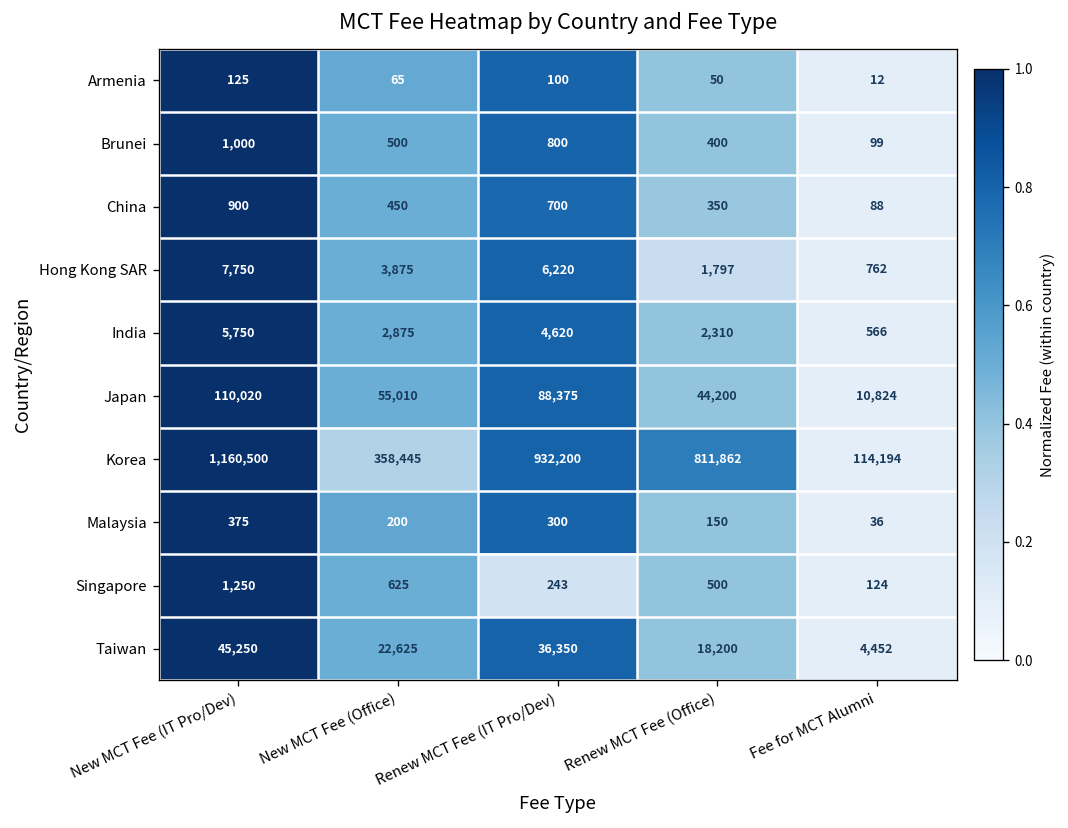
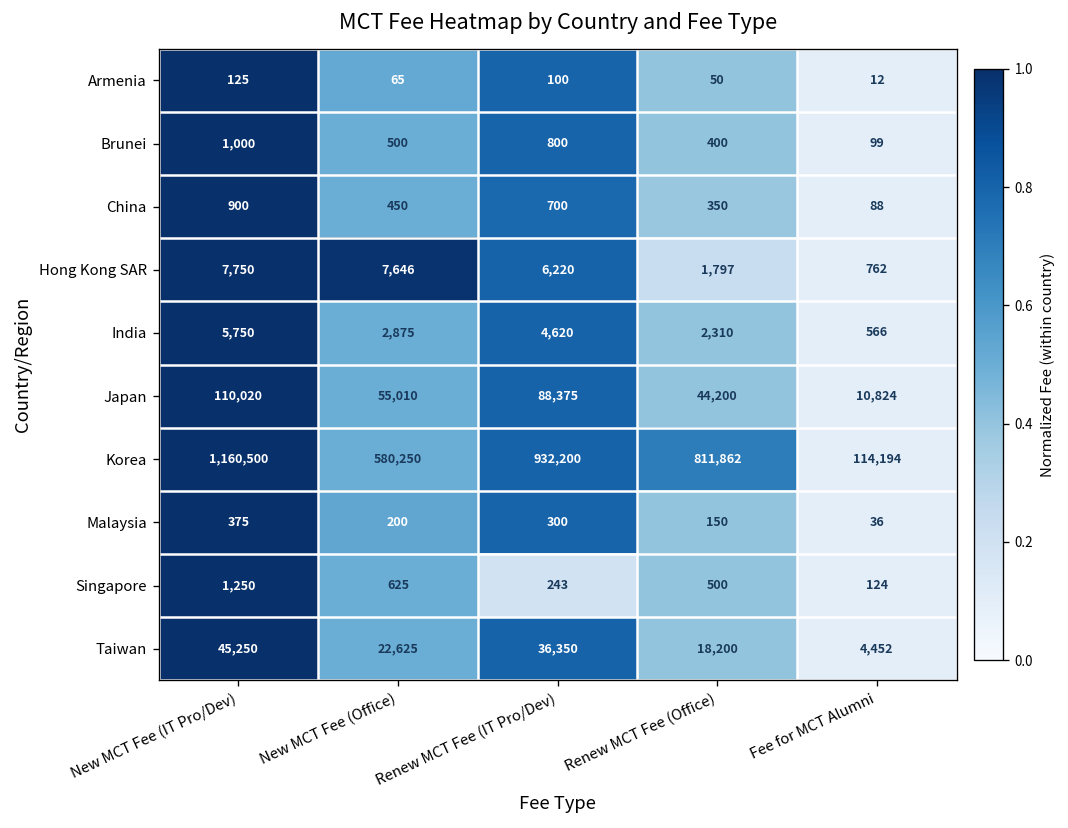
  {
    "Armenia": {
      "New MCT Fee (IT Pro/Dev)": "125",
      "New MCT Fee (Office)": "65",
      "Renew MCT Fee (IT Pro/Dev)": "100",
      "Renew MCT Fee (Office)": "50",
      "Fee for MCT Alumni": "12"
    },
    "Brunei": {
      "New MCT Fee (IT Pro/Dev)": "1,000",
      "New MCT Fee (Office)": "500",
      "Renew MCT Fee (IT Pro/Dev)": "800",
      "Renew MCT Fee (Office)": "400",
      "Fee for MCT Alumni": "99"
    },
    "China": {
      "New MCT Fee (IT Pro/Dev)": "900",
      "New MCT Fee (Office)": "450",
      "Renew MCT Fee (IT Pro/Dev)": "700",
      "Renew MCT Fee (Office)": "350",
      "Fee for MCT Alumni": "88"
    },
    "Hong Kong SAR": {
      "New MCT Fee (IT Pro/Dev)": "7,750",
-     "New MCT Fee (Office)": "3,875",
+     "New MCT Fee (Office)": "7,646",
      "Renew MCT Fee (IT Pro/Dev)": "6,220",
      "Renew MCT Fee (Office)": "1,797",
      "Fee for MCT Alumni": "762"
    },
    "India": {
      "New MCT Fee (IT Pro/Dev)": "5,750",
      "New MCT Fee (Office)": "2,875",
      "Renew MCT Fee (IT Pro/Dev)": "4,620",
      "Renew MCT Fee (Office)": "2,310",
      "Fee for MCT Alumni": "566"
    },
    "Japan": {
      "New MCT Fee (IT Pro/Dev)": "110,020",
      "New MCT Fee (Office)": "55,010",
      "Renew MCT Fee (IT Pro/Dev)": "88,375",
      "Renew MCT Fee (Office)": "44,200",
      "Fee for MCT Alumni": "10,824"
    },
    "Korea": {
      "New MCT Fee (IT Pro/Dev)": "1,160,500",
-     "New MCT Fee (Office)": "358,445",
+     "New MCT Fee (Office)": "580,250",
      "Renew MCT Fee (IT Pro/Dev)": "932,200",
      "Renew MCT Fee (Office)": "811,862",
      "Fee for MCT Alumni": "114,194"
    },
    "Malaysia": {
      "New MCT Fee (IT Pro/Dev)": "375",
      "New MCT Fee (Office)": "200",
      "Renew MCT Fee (IT Pro/Dev)": "300",
      "Renew MCT Fee (Office)": "150",
      "Fee for MCT Alumni": "36"
    },
    "Singapore": {
      "New MCT Fee (IT Pro/Dev)": "1,250",
      "New MCT Fee (Office)": "625",
      "Renew MCT Fee (IT Pro/Dev)": "243",
      "Renew MCT Fee (Office)": "500",
      "Fee for MCT Alumni": "124"
    },
    "Taiwan": {
      "New MCT Fee (IT Pro/Dev)": "45,250",
      "New MCT Fee (Office)": "22,625",
      "Renew MCT Fee (IT Pro/Dev)": "36,350",
      "Renew MCT Fee (Office)": "18,200",
      "Fee for MCT Alumni": "4,452"
    }
  }
